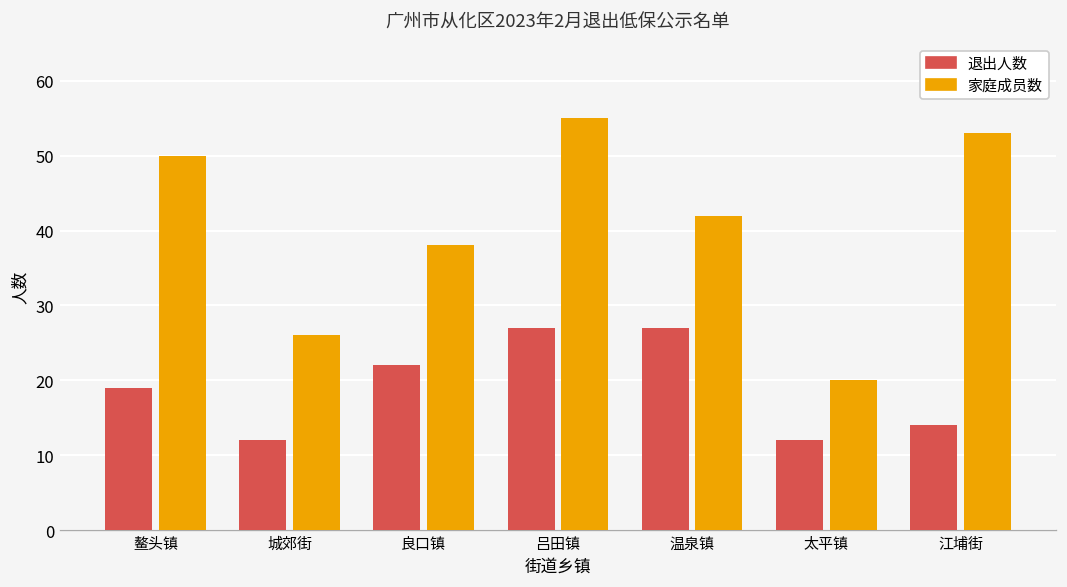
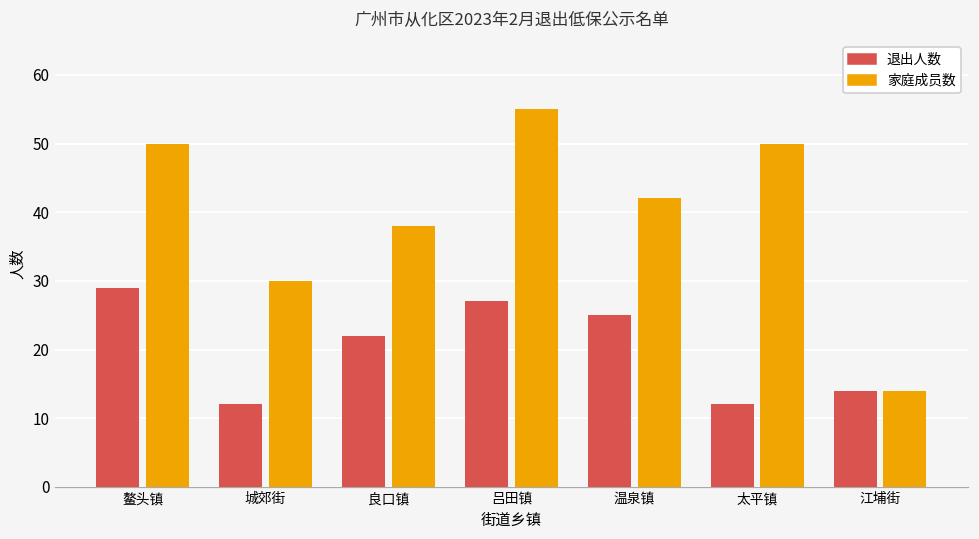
  {
    "退出人数": {
-     "鳌头镇": 19,
+     "鳌头镇": 29,
      "城郊街": 12,
      "良口镇": 22,
      "吕田镇": 27,
-     "温泉镇": 27,
+     "温泉镇": 25,
      "太平镇": 12,
      "江埔街": 14
    },
    "家庭成员数": {
      "鳌头镇": 50,
-     "城郊街": 26,
+     "城郊街": 30,
      "良口镇": 38,
      "吕田镇": 55,
      "温泉镇": 42,
-     "太平镇": 20,
-     "江埔街": 53
+     "太平镇": 50,
+     "江埔街": 14
    }
  }
